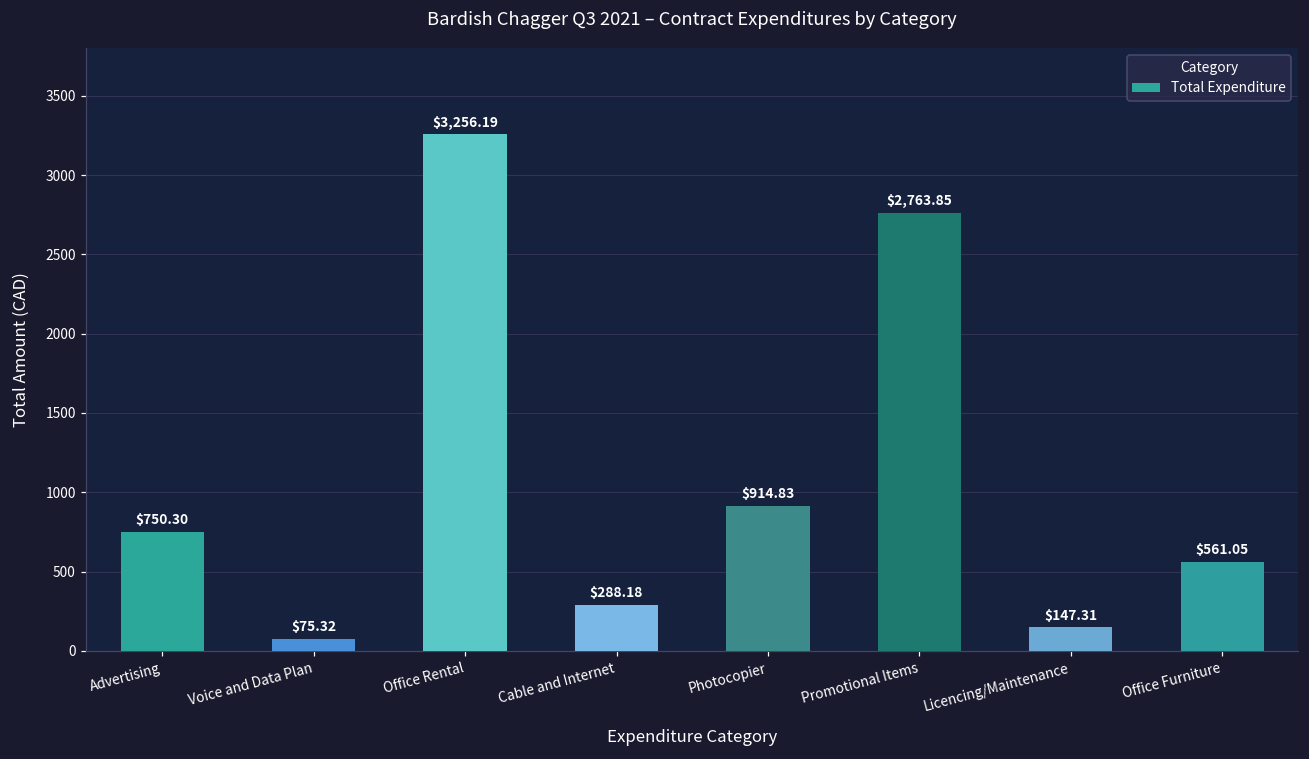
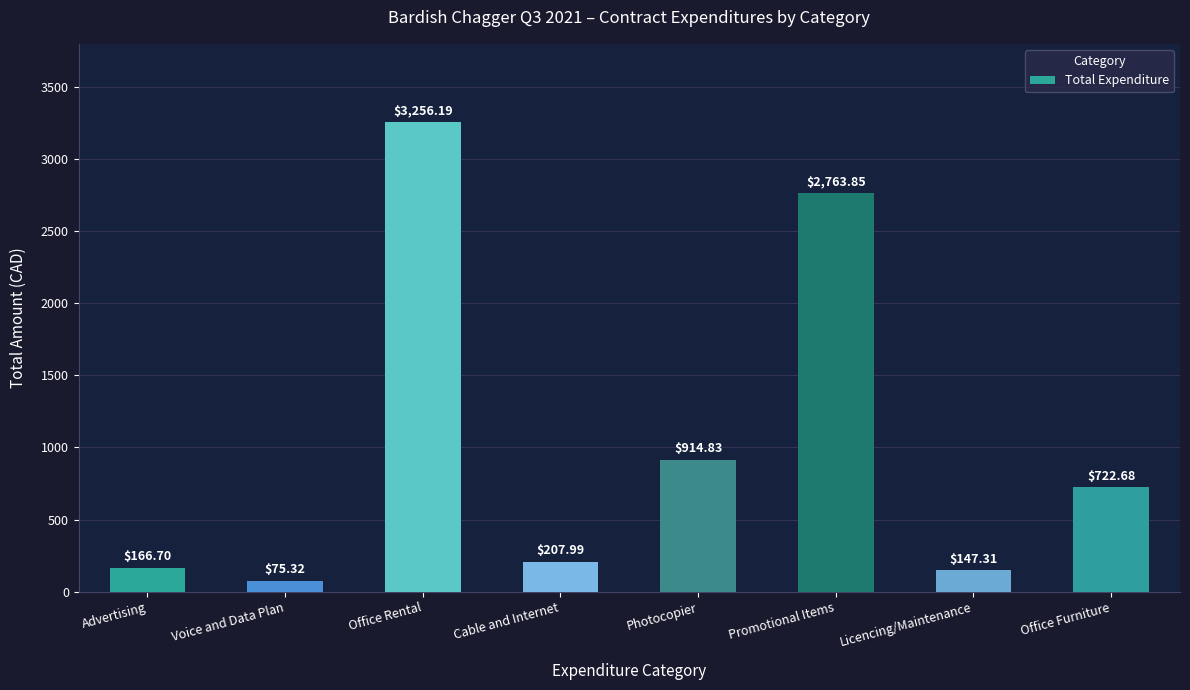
  {
-   "Advertising": "$750.30",
+   "Advertising": "$166.70",
    "Voice and Data Plan": "$75.32",
    "Office Rental": "$3,256.19",
-   "Cable and Internet": "$288.18",
+   "Cable and Internet": "$207.99",
    "Photocopier": "$914.83",
    "Promotional Items": "$2,763.85",
    "Licencing/Maintenance": "$147.31",
-   "Office Furniture": "$561.05"
+   "Office Furniture": "$722.68"
  }
